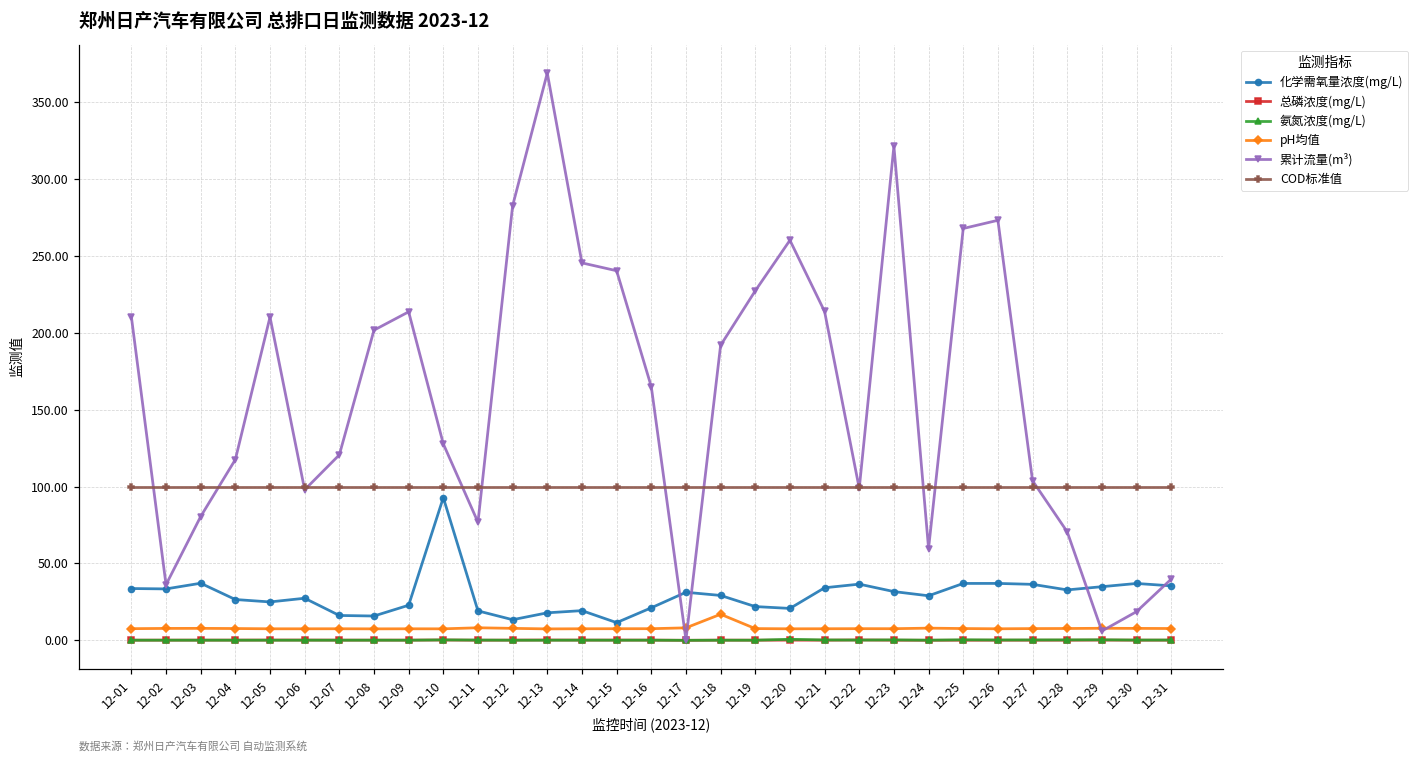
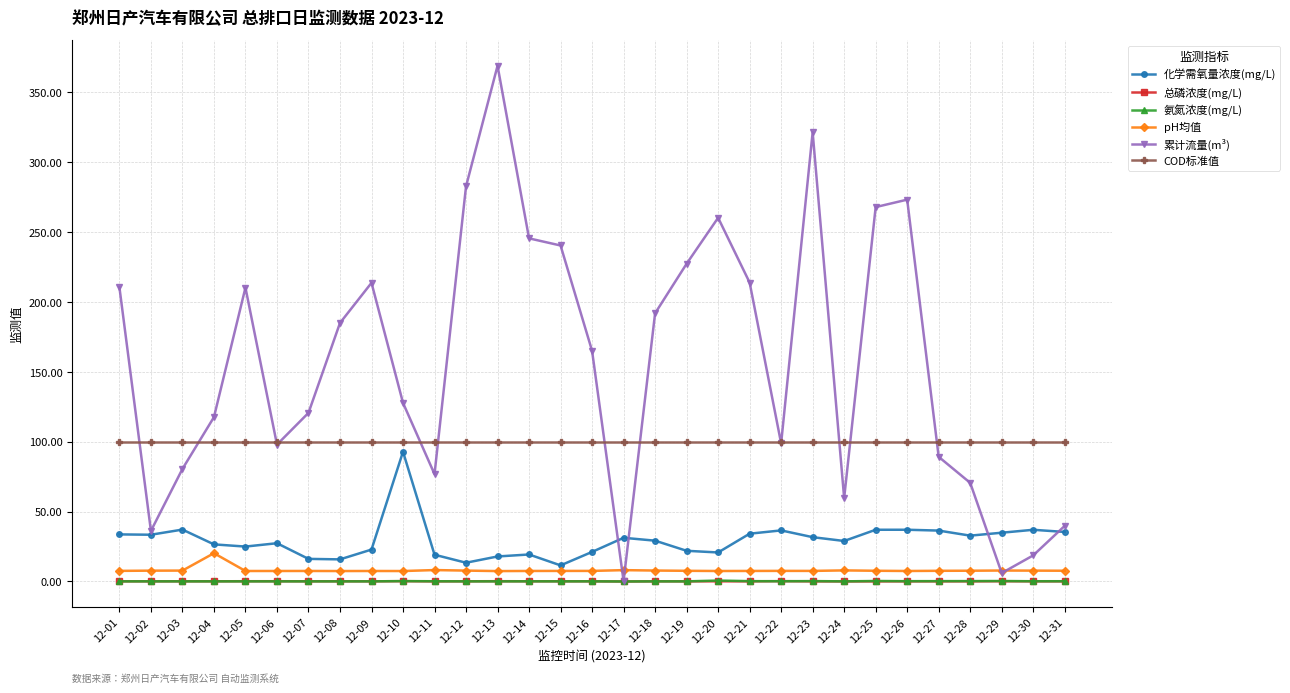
  {
    "化学需氧量浓度(mg/L)": {
      "12-01": 34,
      "12-02": 33,
      "12-03": 37,
      "12-04": 27,
      "12-05": 25,
      "12-06": 27,
      "12-07": 16,
      "12-08": 16,
      "12-09": 23,
      "12-10": 93,
      "12-11": 19,
      "12-12": 13,
      "12-13": 18,
      "12-14": 19,
      "12-15": 12,
      "12-16": 21,
      "12-17": 31,
      "12-18": 29,
      "12-19": 22,
      "12-20": 21,
      "12-21": 34,
      "12-22": 37,
      "12-23": 32,
      "12-24": 29,
      "12-25": 37,
      "12-26": 37,
      "12-27": 36,
      "12-28": 33,
      "12-29": 35,
      "12-30": 37,
      "12-31": 35
    },
    "pH均值": {
      "12-01": 8,
      "12-02": 8,
      "12-03": 8,
-     "12-04": 8,
+     "12-04": 20,
      "12-05": 8,
      "12-06": 8,
      "12-07": 8,
      "12-08": 7,
      "12-09": 8,
      "12-10": 7,
      "12-11": 8,
      "12-12": 8,
      "12-13": 7,
      "12-14": 8,
      "12-15": 8,
      "12-16": 8,
      "12-17": 8,
-     "12-18": 17,
+     "12-18": 8,
      "12-19": 8,
      "12-20": 7,
      "12-21": 8,
      "12-22": 8,
      "12-23": 8,
      "12-24": 8,
      "12-25": 8,
      "12-26": 8,
      "12-27": 8,
      "12-28": 8,
      "12-30": 8,
      "12-31": 8
    },
    "累计流量(m³)": {
      "12-01": 211,
      "12-02": 36,
      "12-03": 81,
      "12-04": 118,
      "12-05": 210,
      "12-06": 98,
      "12-07": 121,
-     "12-08": 202,
+     "12-08": 185,
      "12-09": 214,
      "12-10": 128,
      "12-11": 77,
      "12-12": 283,
      "12-13": 369,
      "12-14": 246,
      "12-15": 240,
      "12-16": 165,
      "12-18": 192,
      "12-19": 227,
      "12-20": 260,
      "12-21": 214,
      "12-23": 321,
      "12-24": 60,
      "12-25": 268,
      "12-26": 273,
-     "12-27": 104,
+     "12-27": 89,
      "12-28": 71,
      "12-30": 19,
      "12-31": 40
    },
    "COD标准值": {
      "12-01": 100,
      "12-02": 100,
      "12-03": 100,
      "12-04": 100,
      "12-05": 100,
      "12-06": 100,
      "12-07": 100,
      "12-08": 100,
      "12-09": 100,
      "12-10": 100,
      "12-11": 100,
      "12-12": 100,
      "12-13": 100,
      "12-14": 100,
      "12-15": 100,
      "12-16": 100,
      "12-17": 100,
      "12-18": 100,
      "12-19": 100,
      "12-20": 100,
      "12-21": 100,
      "12-23": 100,
      "12-24": 100,
      "12-25": 100,
      "12-26": 100,
      "12-27": 100,
      "12-28": 100,
      "12-29": 100,
      "12-30": 100,
      "12-31": 100
    }
  }
